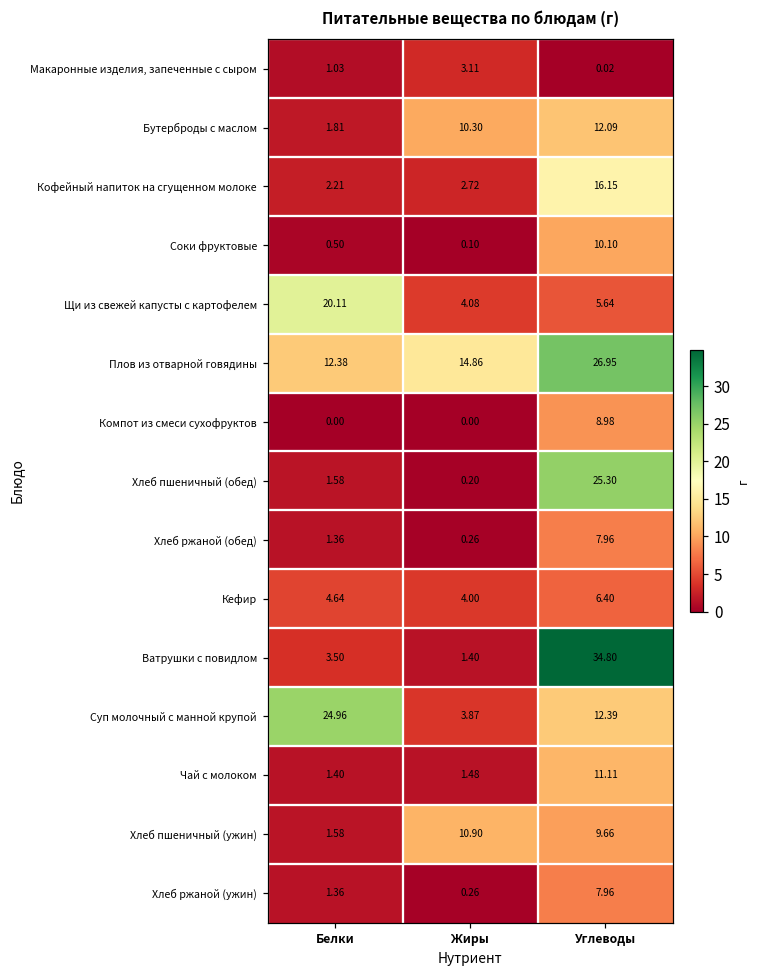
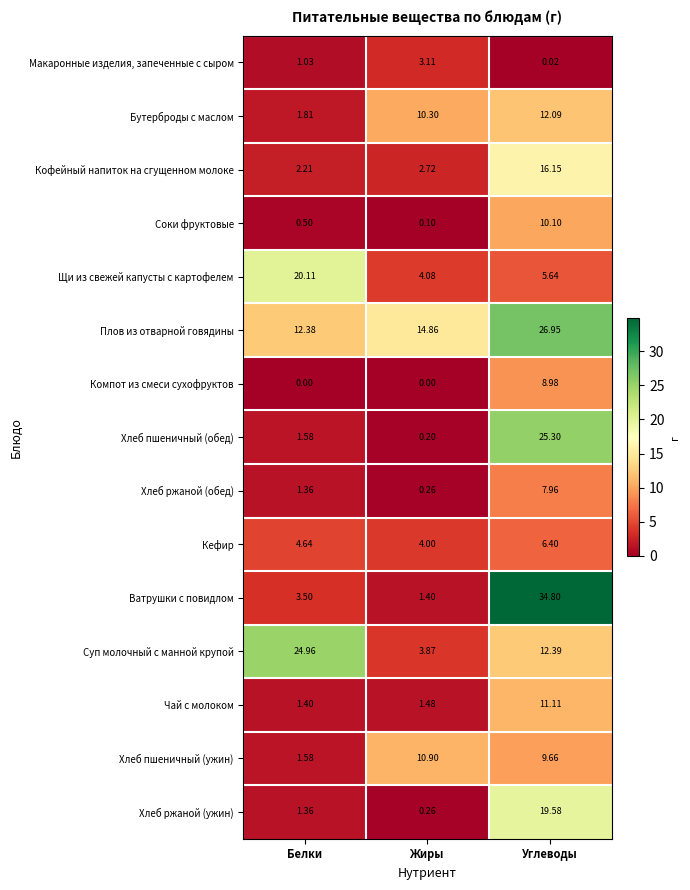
  {
    "Макаронные изделия, запеченные с сыром": {
      "Белки": 1.03,
      "Жиры": 3.11,
      "Углеводы": 0.02
    },
    "Бутерброды с маслом": {
      "Белки": 1.81,
      "Жиры": 10.30,
      "Углеводы": 12.09
    },
    "Кофейный напиток на сгущенном молоке": {
      "Белки": 2.21,
      "Жиры": 2.72,
      "Углеводы": 16.15
    },
    "Соки фруктовые": {
      "Белки": 0.50,
      "Жиры": 0.10,
      "Углеводы": 10.10
    },
    "Щи из свежей капусты с картофелем": {
      "Белки": 20.11,
      "Жиры": 4.08,
      "Углеводы": 5.64
    },
    "Плов из отварной говядины": {
      "Белки": 12.38,
      "Жиры": 14.86,
      "Углеводы": 26.95
    },
    "Компот из смеси сухофруктов": {
      "Белки": 0.00,
      "Жиры": 0.00,
      "Углеводы": 8.98
    },
    "Хлеб пшеничный (обед)": {
      "Белки": 1.58,
      "Жиры": 0.20,
      "Углеводы": 25.30
    },
    "Хлеб ржаной (обед)": {
      "Белки": 1.36,
      "Жиры": 0.26,
      "Углеводы": 7.96
    },
    "Кефир": {
      "Белки": 4.64,
      "Жиры": 4.00,
      "Углеводы": 6.40
    },
    "Ватрушки с повидлом": {
      "Белки": 3.50,
      "Жиры": 1.40,
      "Углеводы": 34.80
    },
    "Суп молочный с манной крупой": {
      "Белки": 24.96,
      "Жиры": 3.87,
      "Углеводы": 12.39
    },
    "Чай с молоком": {
      "Белки": 1.40,
      "Жиры": 1.48,
      "Углеводы": 11.11
    },
    "Хлеб пшеничный (ужин)": {
      "Белки": 1.58,
      "Жиры": 10.90,
      "Углеводы": 9.66
    },
    "Хлеб ржаной (ужин)": {
      "Белки": 1.36,
      "Жиры": 0.26,
-     "Углеводы": 7.96
+     "Углеводы": 19.58
    }
  }
